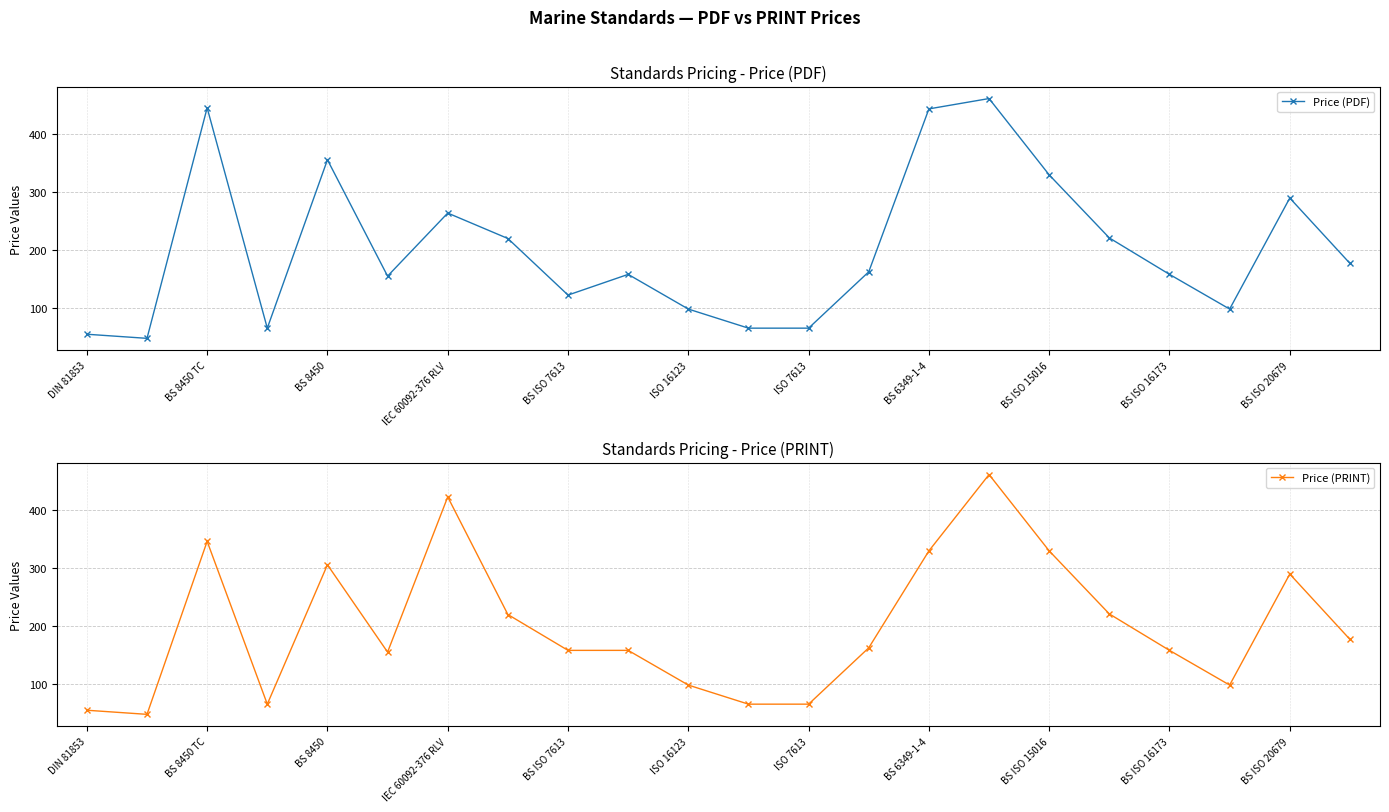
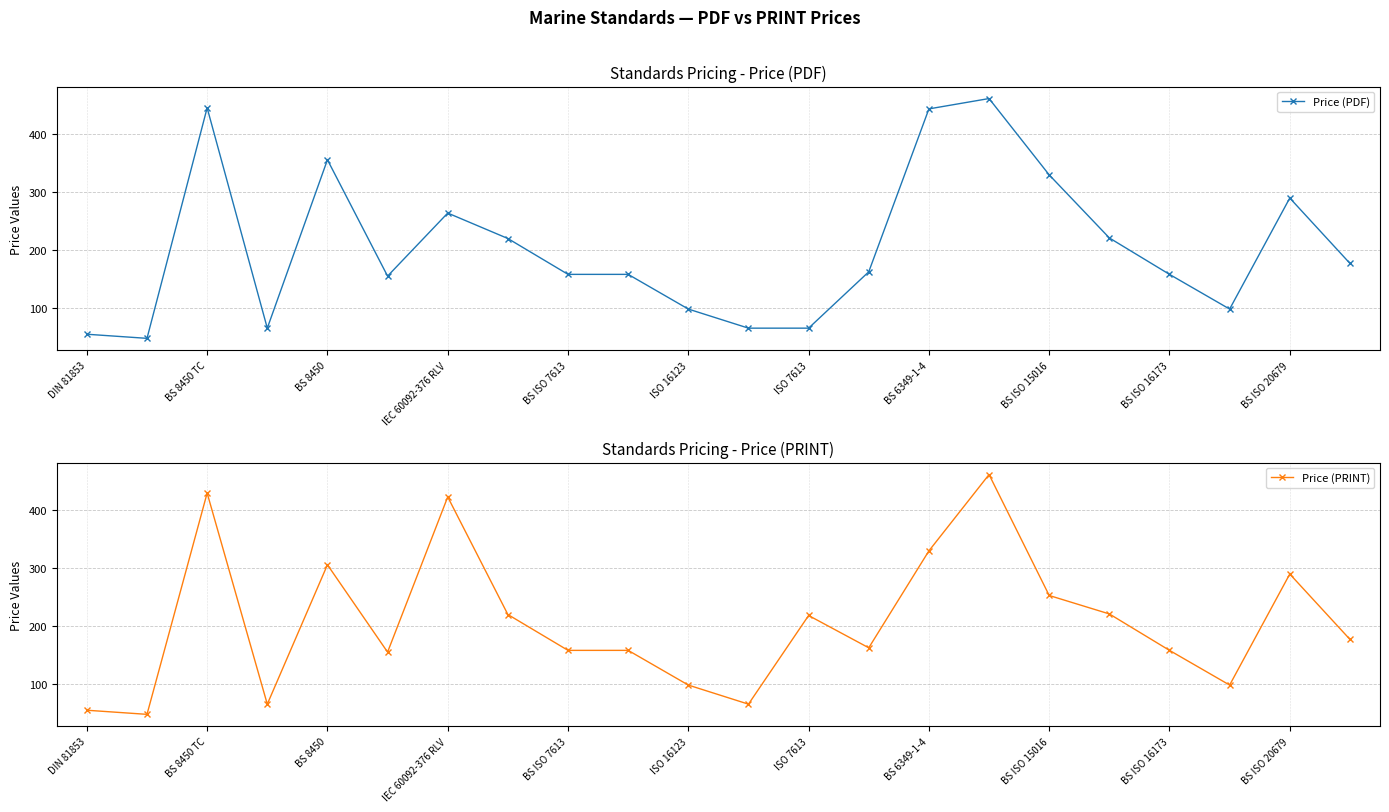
  {
    "Standards Pricing - Price (PDF)": {
      "DIN 81853": 50,
      "BS 8450 TC": 450,
      "BS 8450": 360,
      "IEC 60092-376 RLV": 260,
-     "BS ISO 7613": 120,
+     "BS ISO 7613": 160,
      "ISO 16123": 100,
      "ISO 7613": 70,
      "BS 6349-1-4": 440,
      "BS ISO 15016": 330,
      "BS ISO 16173": 160,
      "BS ISO 20679": 290
    },
    "Standards Pricing - Price (PRINT)": {
      "DIN 81853": 50,
-     "BS 8450 TC": 350,
+     "BS 8450 TC": 430,
      "BS 8450": 310,
      "IEC 60092-376 RLV": 420,
      "BS ISO 7613": 160,
      "ISO 16123": 100,
-     "ISO 7613": 70,
+     "ISO 7613": 220,
      "BS 6349-1-4": 330,
-     "BS ISO 15016": 330,
+     "BS ISO 15016": 250,
      "BS ISO 16173": 160,
      "BS ISO 20679": 290
    }
  }
